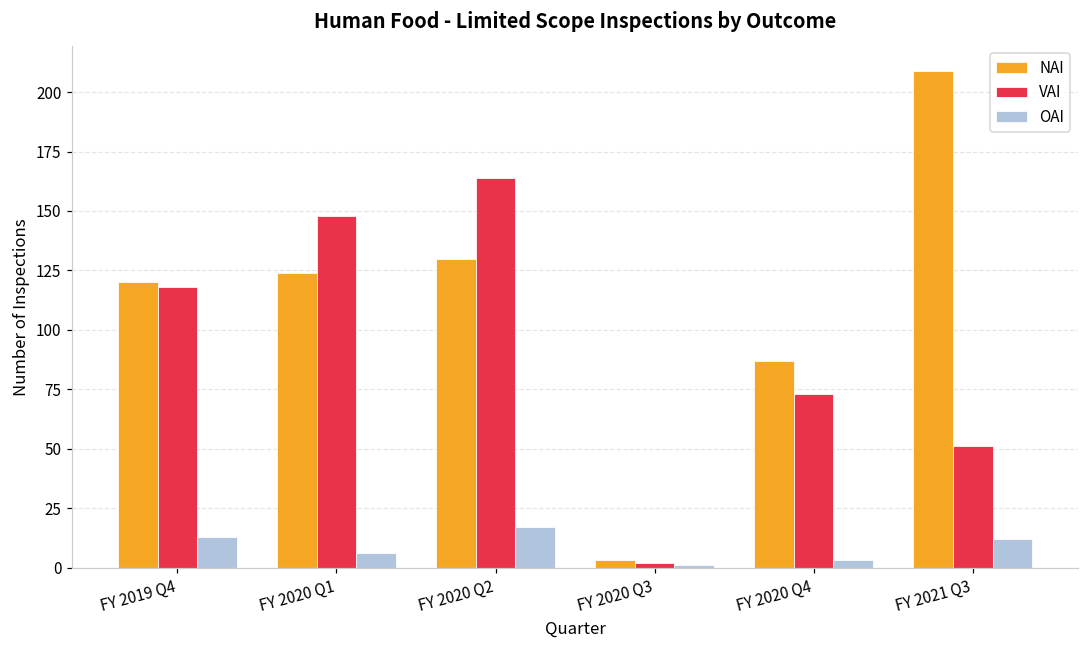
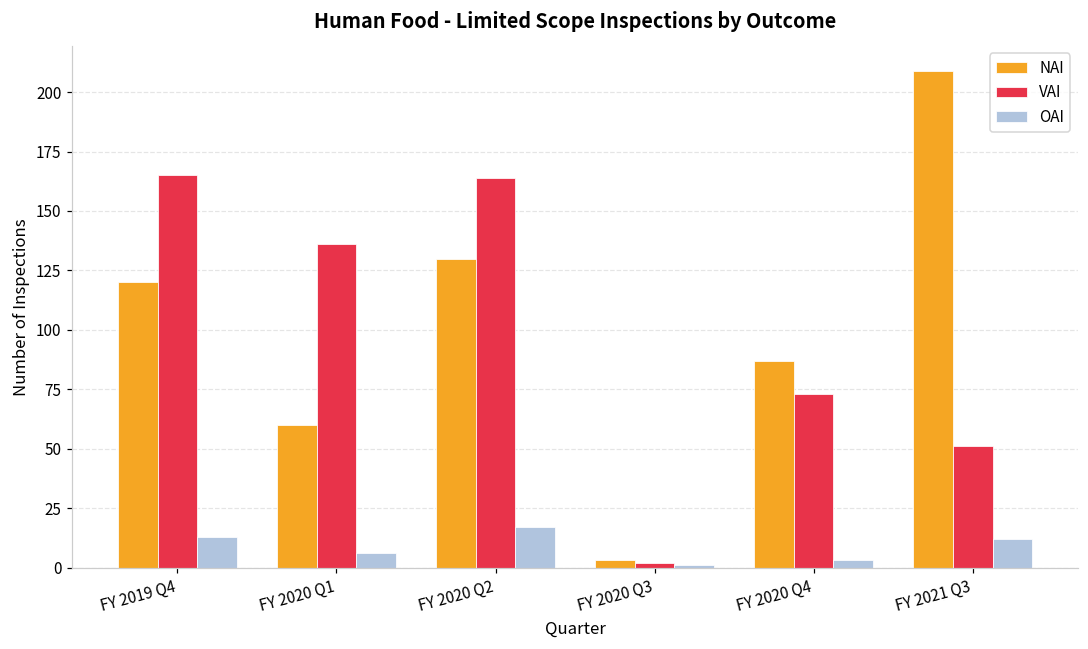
  {
    "NAI": {
      "FY 2019 Q4": 120,
-     "FY 2020 Q1": 124,
+     "FY 2020 Q1": 60,
      "FY 2020 Q2": 130,
      "FY 2020 Q3": 3,
      "FY 2020 Q4": 87,
      "FY 2021 Q3": 209
    },
    "VAI": {
-     "FY 2019 Q4": 118,
-     "FY 2020 Q1": 148,
+     "FY 2019 Q4": 165,
+     "FY 2020 Q1": 136,
      "FY 2020 Q2": 164,
      "FY 2020 Q3": 2,
      "FY 2020 Q4": 73,
      "FY 2021 Q3": 51
    },
    "OAI": {
      "FY 2019 Q4": 13,
      "FY 2020 Q1": 6,
      "FY 2020 Q2": 17,
      "FY 2020 Q4": 3,
      "FY 2021 Q3": 12
    }
  }
